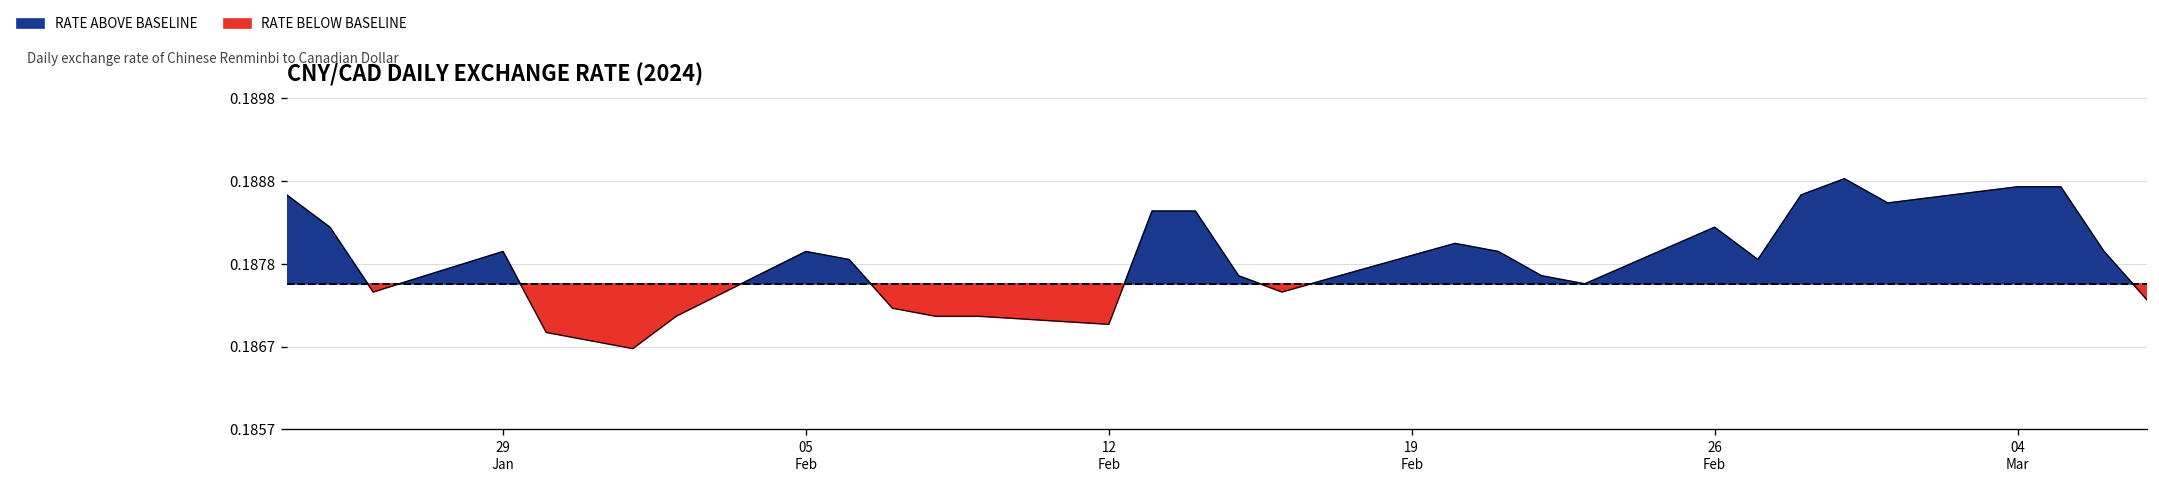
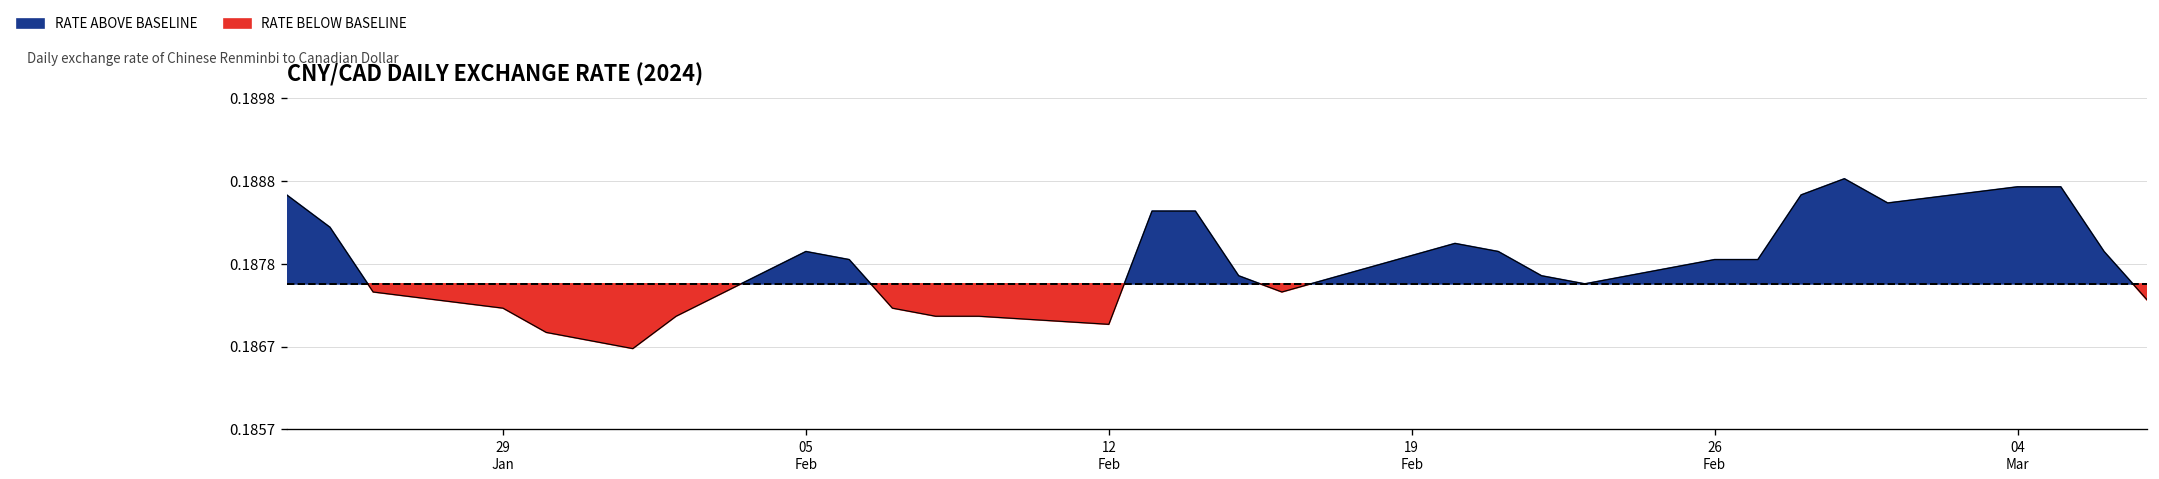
  {
-   "29 Jan": 0.1879,
+   "29 Jan": 0.1872,
    "05 Feb": 0.1879,
    "12 Feb": 0.1870,
-   "26 Feb": 0.1882,
+   "26 Feb": 0.1878,
    "04 Mar": 0.1887
  }
